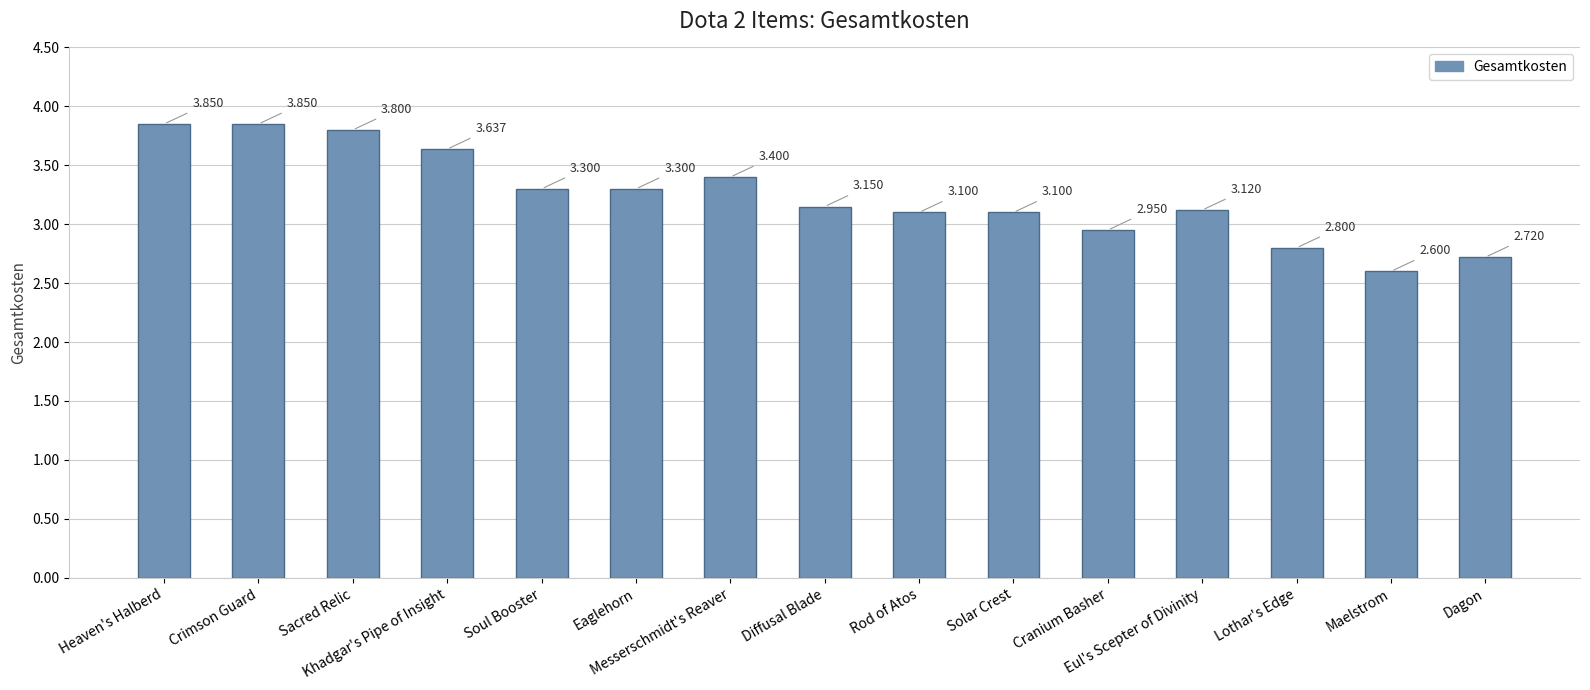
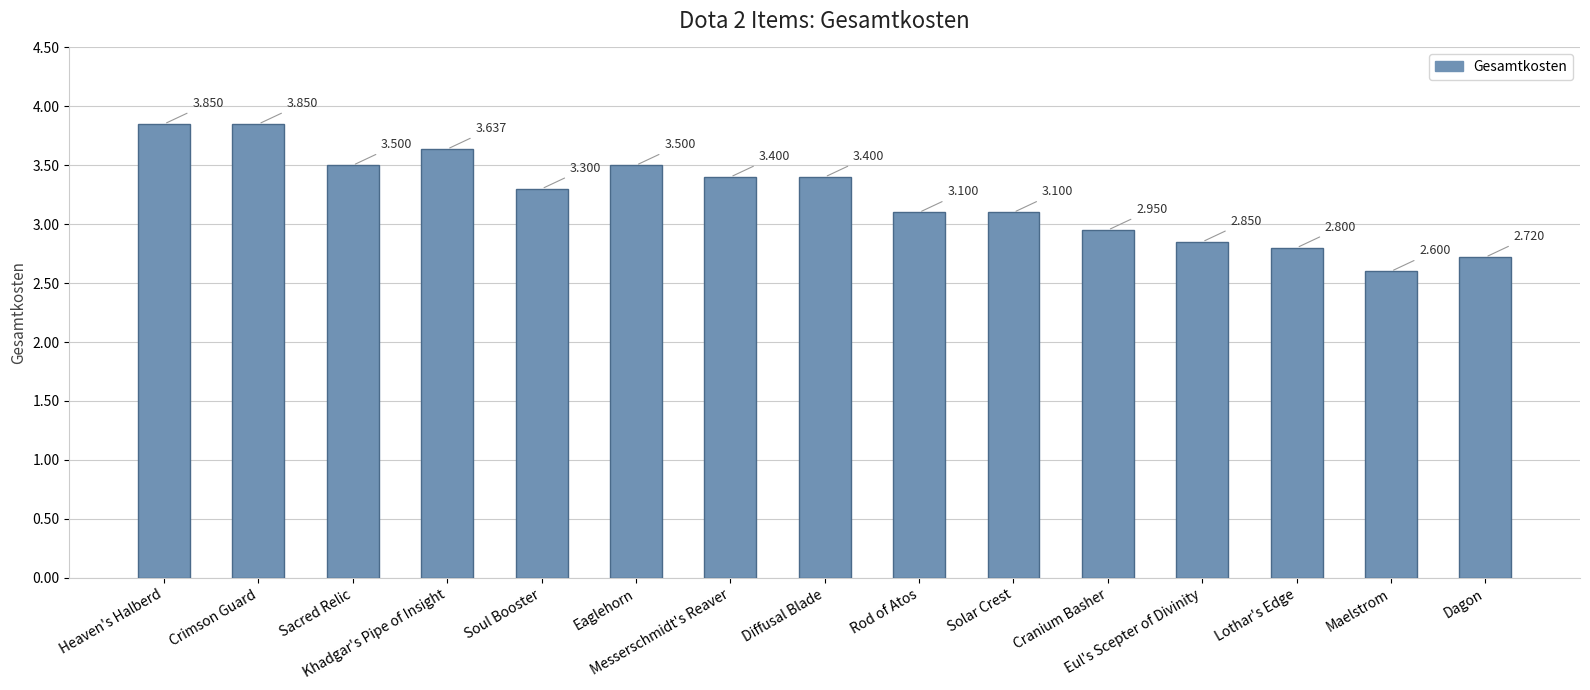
  {
    "Heaven's Halberd": 3.850,
    "Crimson Guard": 3.850,
-   "Sacred Relic": 3.800,
+   "Sacred Relic": 3.500,
    "Khadgar's Pipe of Insight": 3.637,
    "Soul Booster": 3.300,
-   "Eaglehorn": 3.300,
+   "Eaglehorn": 3.500,
    "Messerschmidt's Reaver": 3.400,
-   "Diffusal Blade": 3.150,
+   "Diffusal Blade": 3.400,
    "Rod of Atos": 3.100,
    "Solar Crest": 3.100,
    "Cranium Basher": 2.950,
-   "Eul's Scepter of Divinity": 3.120,
+   "Eul's Scepter of Divinity": 2.850,
    "Lothar's Edge": 2.800,
    "Maelstrom": 2.600,
    "Dagon": 2.720
  }
